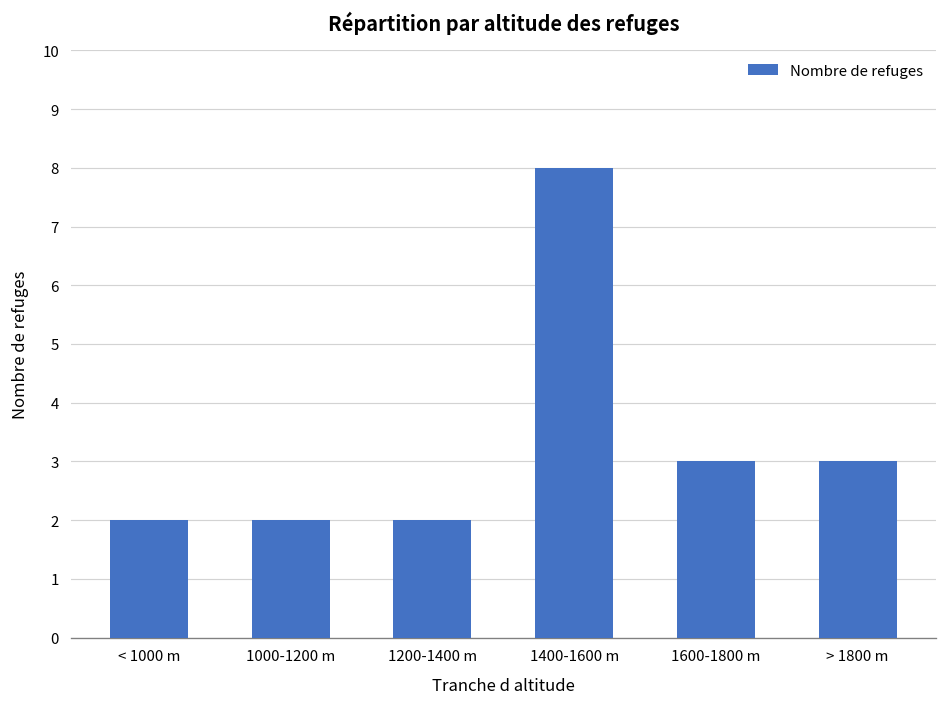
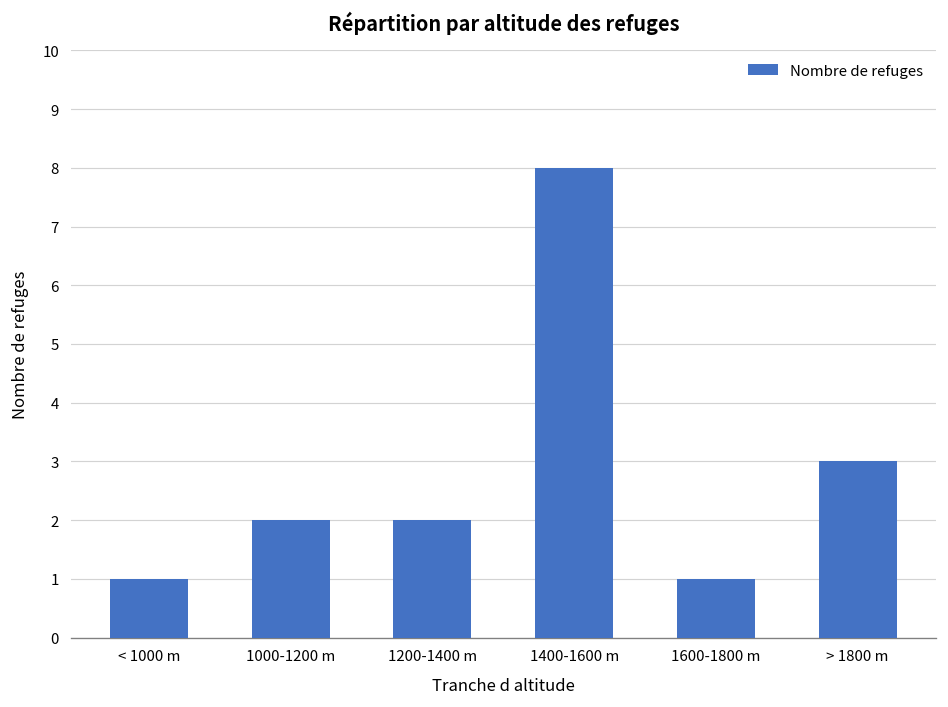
  {
-   "< 1000 m": 2,
+   "< 1000 m": 1,
    "1000-1200 m": 2,
    "1200-1400 m": 2,
    "1400-1600 m": 8,
-   "1600-1800 m": 3,
+   "1600-1800 m": 1,
    "> 1800 m": 3
  }
